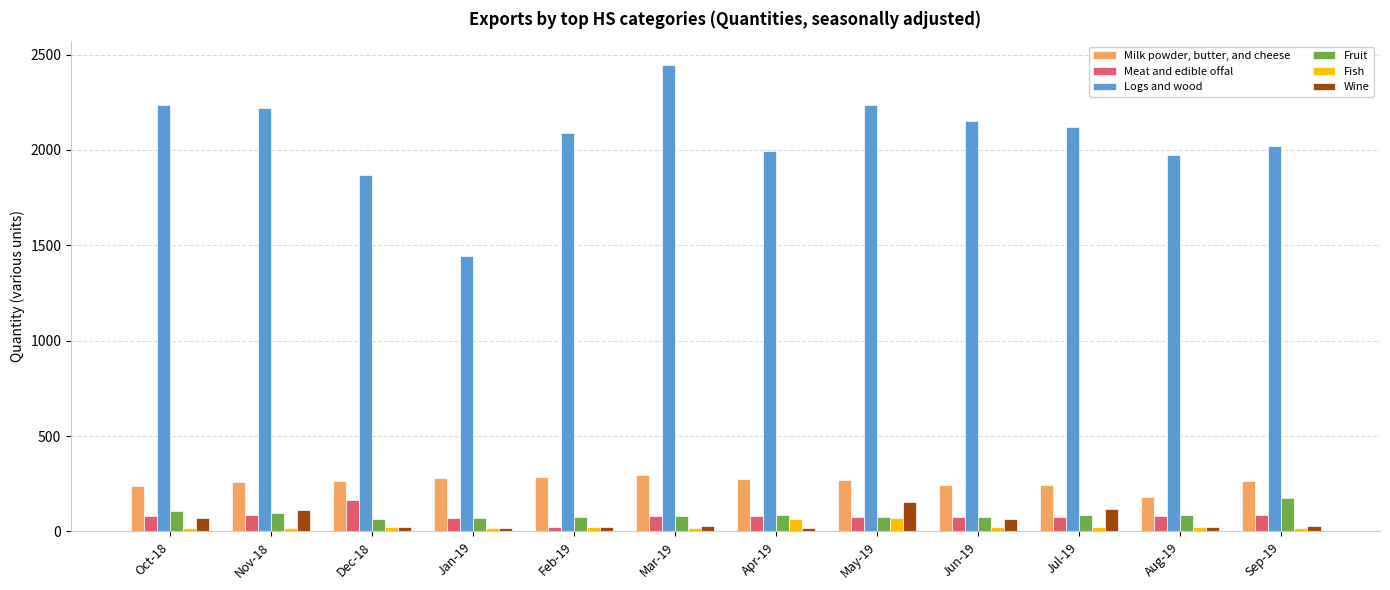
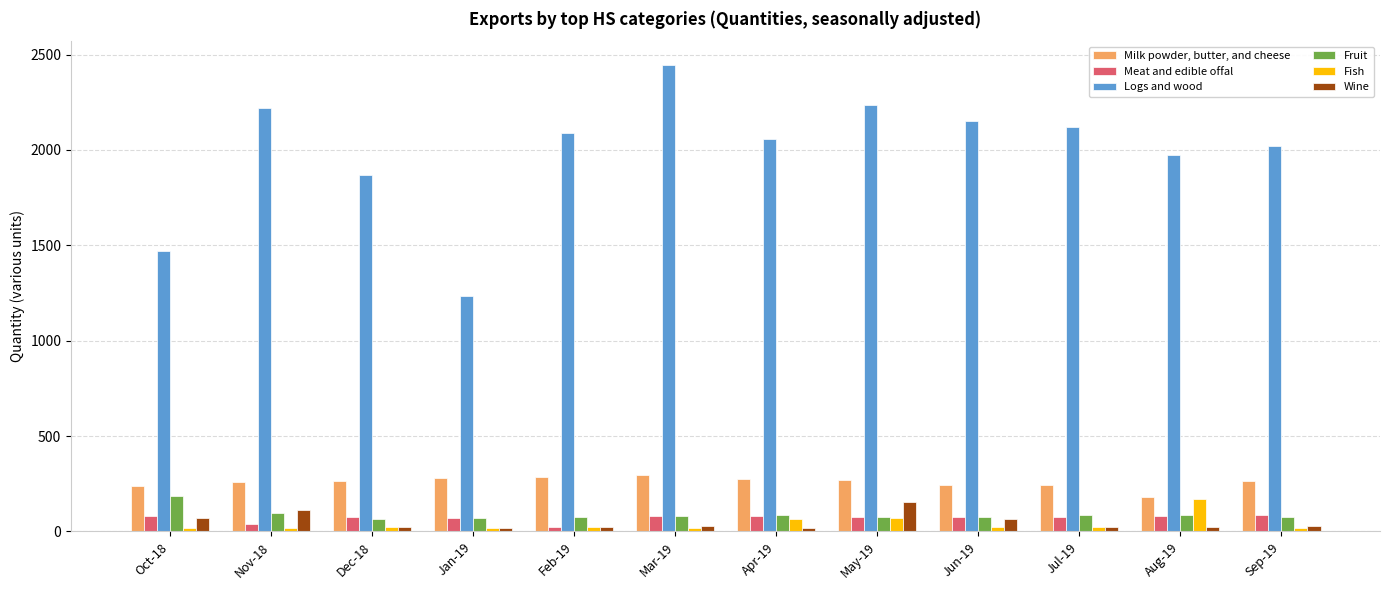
  {
    "Milk powder, butter, and cheese": {
      "Oct-18": 240,
      "Nov-18": 260,
      "Dec-18": 270,
      "Jan-19": 280,
      "Feb-19": 290,
      "Mar-19": 300,
      "Apr-19": 280,
      "May-19": 270,
      "Jun-19": 240,
      "Jul-19": 250,
      "Aug-19": 180,
      "Sep-19": 260
    },
    "Meat and edible offal": {
      "Oct-18": 80,
-     "Nov-18": 80,
-     "Dec-18": 170,
+     "Nov-18": 40,
+     "Dec-18": 80,
      "Jan-19": 70,
      "Feb-19": 20,
      "Mar-19": 80,
      "Apr-19": 80,
      "May-19": 80,
      "Jun-19": 70,
      "Jul-19": 70,
      "Aug-19": 80,
      "Sep-19": 90
    },
    "Logs and wood": {
-     "Oct-18": 2240,
+     "Oct-18": 1470,
      "Nov-18": 2220,
      "Dec-18": 1870,
-     "Jan-19": 1440,
+     "Jan-19": 1230,
      "Feb-19": 2090,
      "Mar-19": 2450,
-     "Apr-19": 2000,
+     "Apr-19": 2060,
      "May-19": 2240,
      "Jun-19": 2150,
      "Jul-19": 2120,
      "Aug-19": 1980,
      "Sep-19": 2020
    },
    "Fruit": {
-     "Oct-18": 110,
+     "Oct-18": 190,
      "Nov-18": 100,
      "Dec-18": 60,
      "Jan-19": 70,
      "Feb-19": 80,
      "Mar-19": 80,
      "Apr-19": 80,
      "May-19": 80,
      "Jun-19": 80,
      "Jul-19": 90,
      "Aug-19": 90,
-     "Sep-19": 170
+     "Sep-19": 80
    },
    "Fish": {
      "Oct-18": 20,
      "Nov-18": 20,
      "Dec-18": 20,
      "Jan-19": 20,
      "Feb-19": 20,
      "Mar-19": 20,
      "Apr-19": 70,
      "May-19": 70,
      "Jun-19": 20,
      "Jul-19": 20,
-     "Aug-19": 20,
+     "Aug-19": 170,
      "Sep-19": 20
    },
    "Wine": {
      "Oct-18": 70,
      "Nov-18": 110,
      "Dec-18": 20,
      "Jan-19": 20,
      "Feb-19": 30,
      "Mar-19": 30,
      "Apr-19": 20,
      "May-19": 160,
      "Jun-19": 70,
-     "Jul-19": 120,
+     "Jul-19": 20,
      "Aug-19": 30,
      "Sep-19": 30
    }
  }
